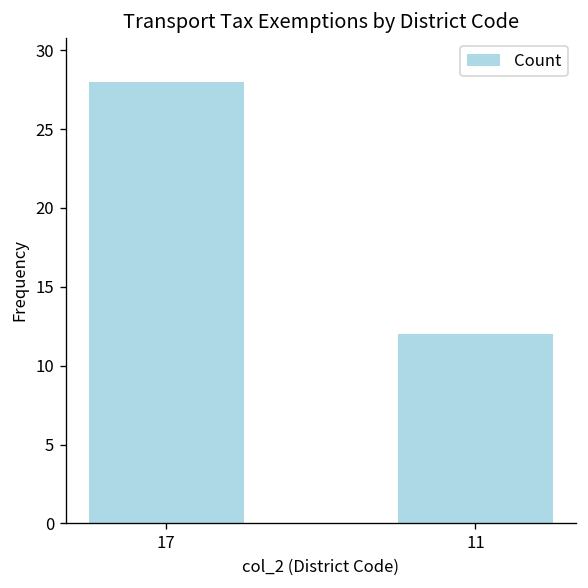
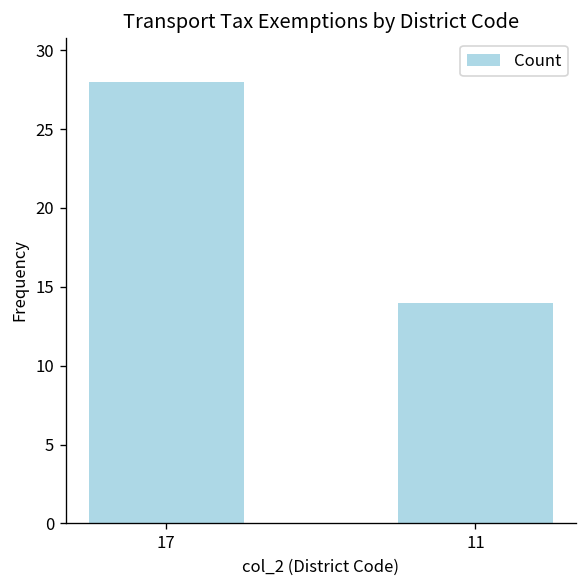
  {
    "17": 28,
-   "11": 12
+   "11": 14
  }
